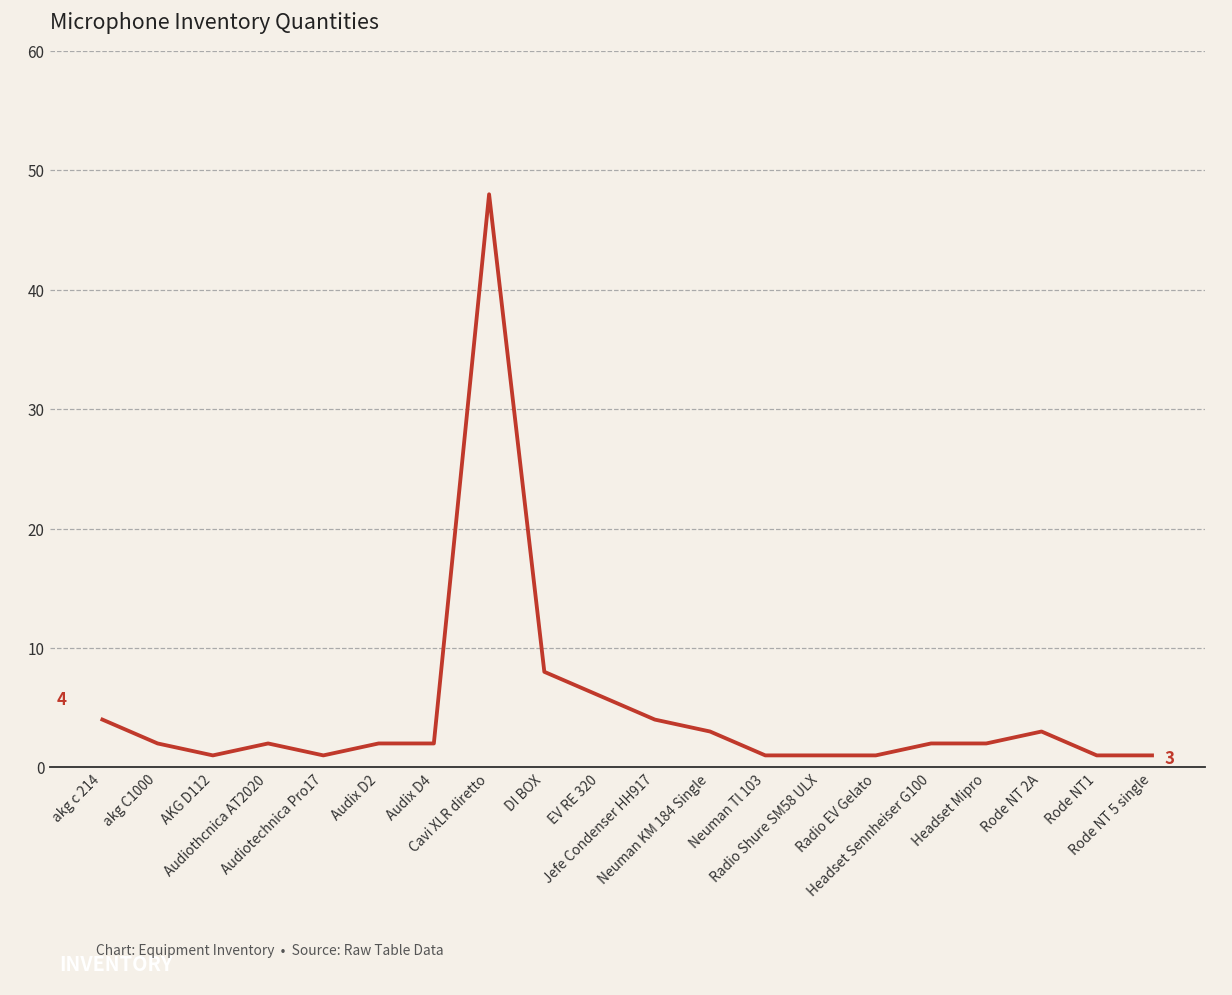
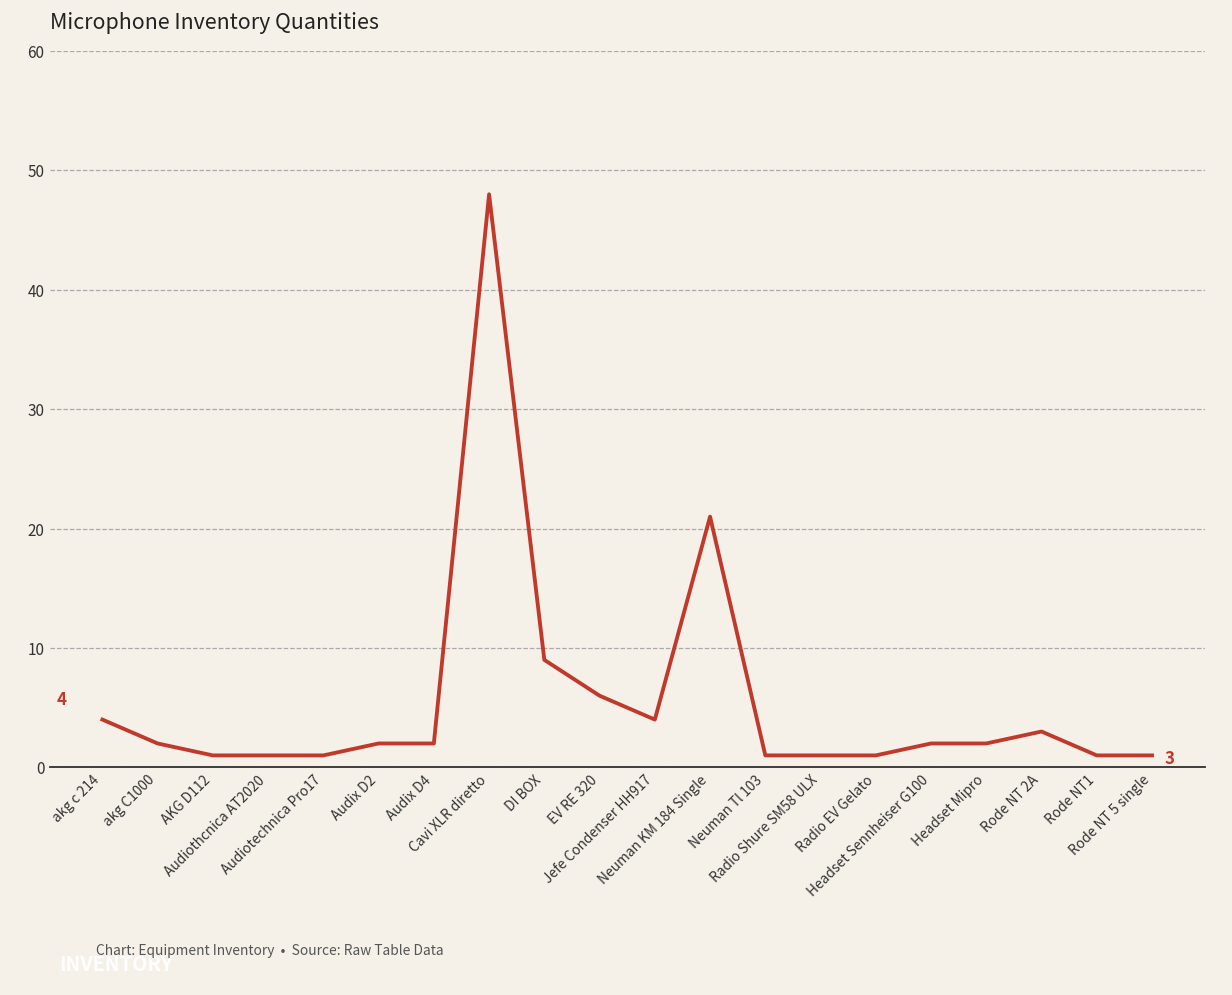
  {
    "akg c 214": 4,
    "akg C1000": 2,
    "AKG D112": 1,
-   "Audiothcnica AT2020": 2,
+   "Audiothcnica AT2020": 1,
    "Audiotechnica Pro17": 1,
    "Audix D2": 2,
    "Audix D4": 2,
    "Cavi XLR diretto": 48,
-   "DI BOX": 8,
+   "DI BOX": 9,
    "EV RE 320": 6,
    "Jefe Condenser HH917": 4,
-   "Neuman KM 184 Single": 3,
+   "Neuman KM 184 Single": 21,
    "Neuman Tl 103": 1,
    "Radio Shure SM58 ULX": 1,
    "Radio EV Gelato": 1,
    "Headset Sennheiser G100": 2,
    "Headset Mipro": 2,
    "Rode NT 2A": 3,
    "Rode NT1": 1
  }
